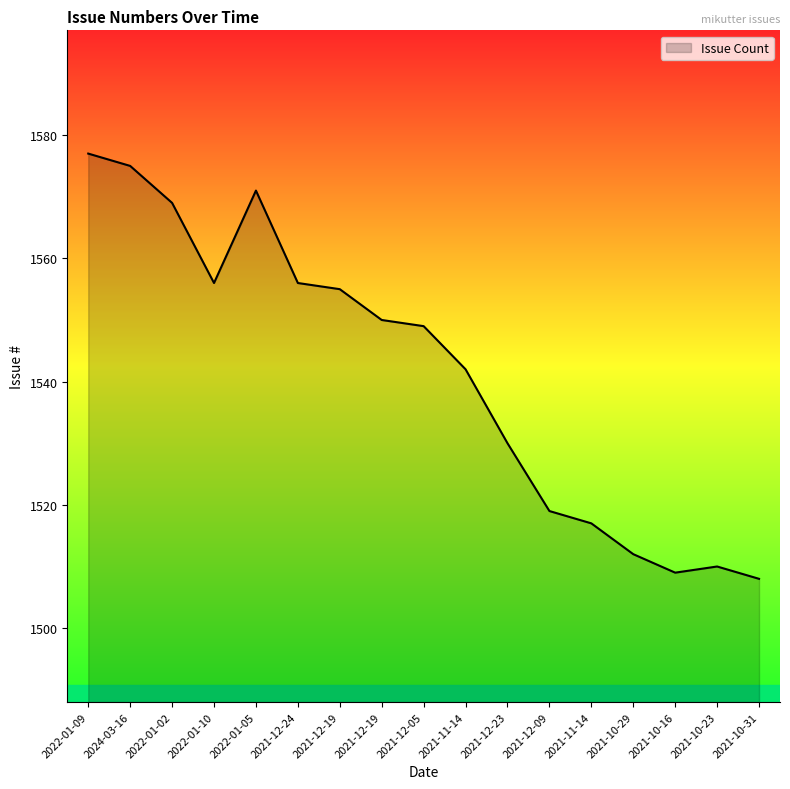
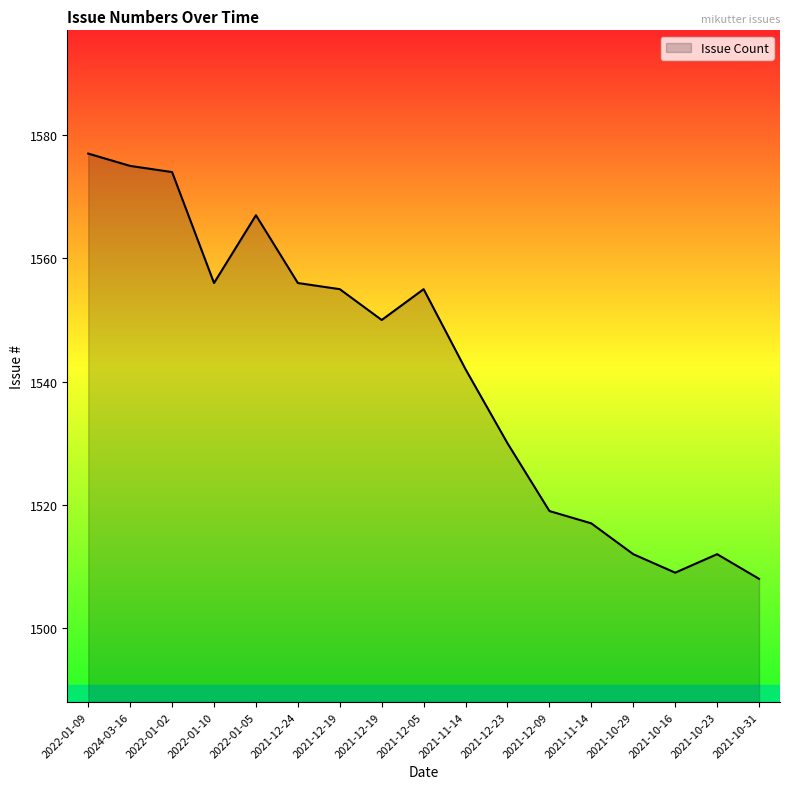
  {
    "2022-01-09": 1577,
    "2024-03-16": 1575,
-   "2022-01-02": 1569,
+   "2022-01-02": 1574,
    "2022-01-10": 1556,
-   "2022-01-05": 1571,
+   "2022-01-05": 1567,
    "2021-12-24": 1556,
-   "2021-12-05": 1549,
+   "2021-12-05": 1555,
    "2021-12-23": 1530,
    "2021-12-09": 1519,
    "2021-10-29": 1512,
    "2021-10-16": 1509,
-   "2021-10-23": 1510,
+   "2021-10-23": 1512,
    "2021-10-31": 1508
  }
